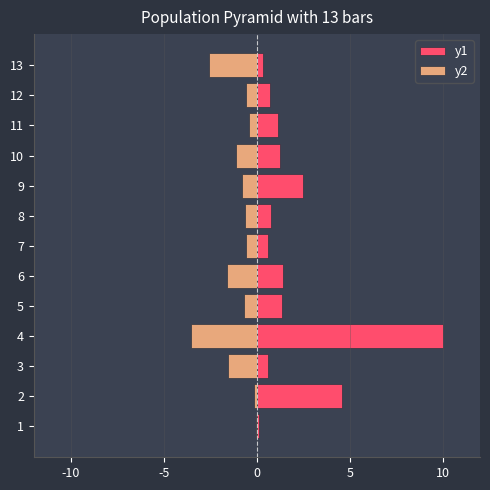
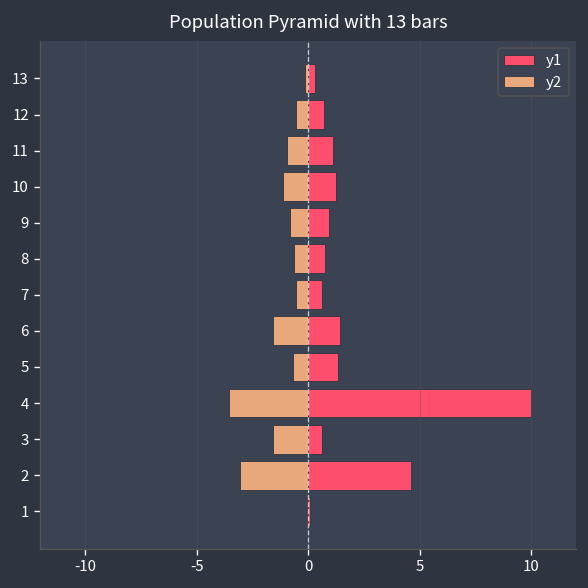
  {
    "y1": {
      "13": 0.3,
      "12": 0.7,
      "11": 1.1,
      "10": 1.2,
-     "9": 2.5,
+     "9": 0.9,
      "8": 0.7,
      "7": 0.6,
      "6": 1.4,
      "5": 1.3,
      "4": 10.0,
      "3": 0.6,
      "2": 4.6
    },
    "y2": {
-     "13": -2.6,
+     "13": -0.1,
      "12": -0.6,
-     "11": -0.4,
+     "11": -0.9,
      "10": -1.1,
      "9": -0.8,
      "8": -0.6,
      "7": -0.6,
      "6": -1.6,
      "5": -0.7,
      "4": -3.6,
      "3": -1.6,
-     "2": -0.2
+     "2": -3.1
    }
  }
